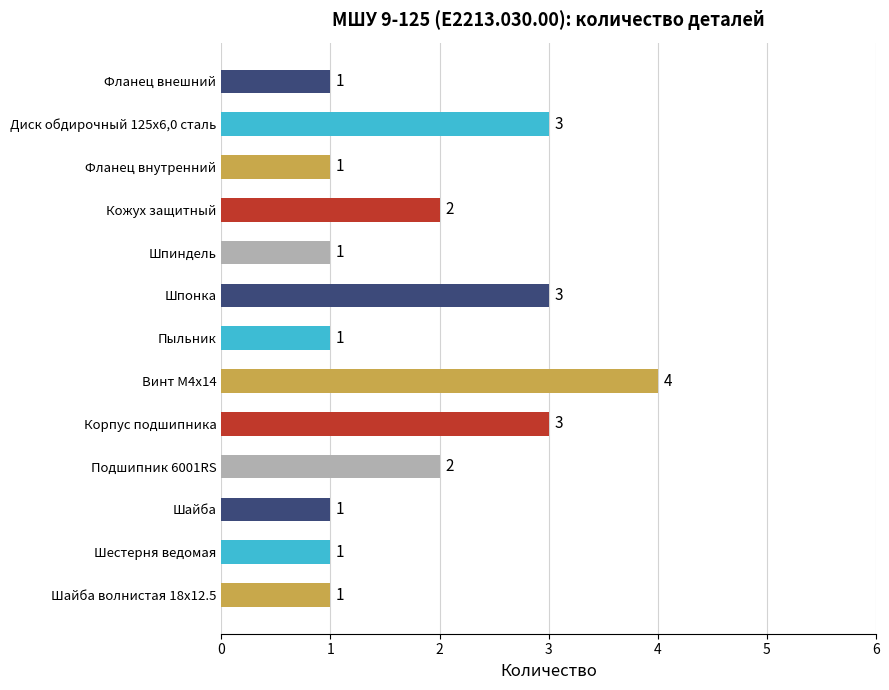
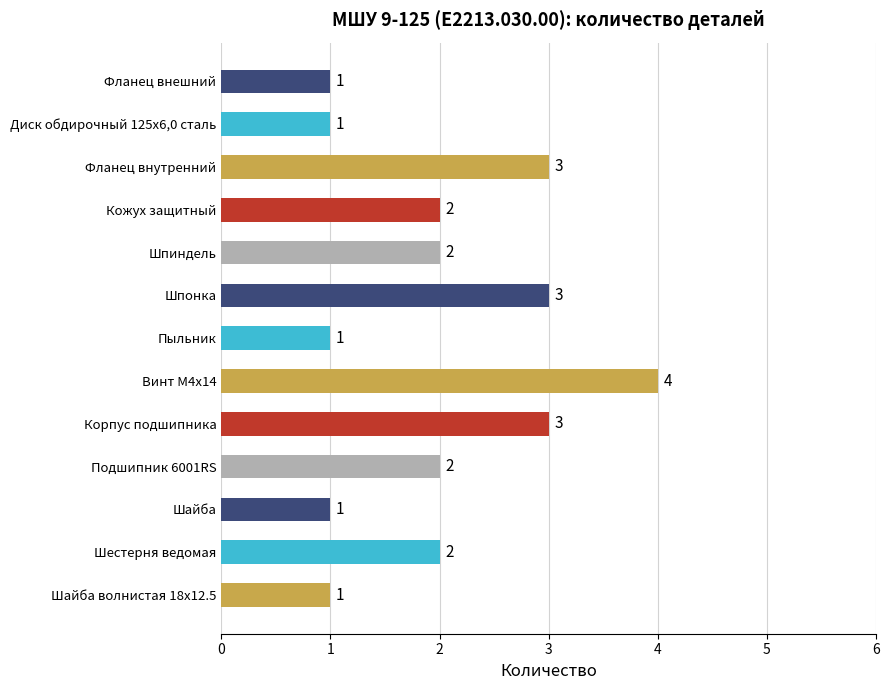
  {
    "Фланец внешний": 1,
-   "Диск обдирочный 125х6,0 сталь": 3,
-   "Фланец внутренний": 1,
+   "Диск обдирочный 125х6,0 сталь": 1,
+   "Фланец внутренний": 3,
    "Кожух защитный": 2,
-   "Шпиндель": 1,
+   "Шпиндель": 2,
    "Шпонка": 3,
    "Пыльник": 1,
    "Винт М4х14": 4,
    "Корпус подшипника": 3,
    "Подшипник 6001RS": 2,
    "Шайба": 1,
-   "Шестерня ведомая": 1,
+   "Шестерня ведомая": 2,
    "Шайба волнистая 18х12.5": 1
  }
